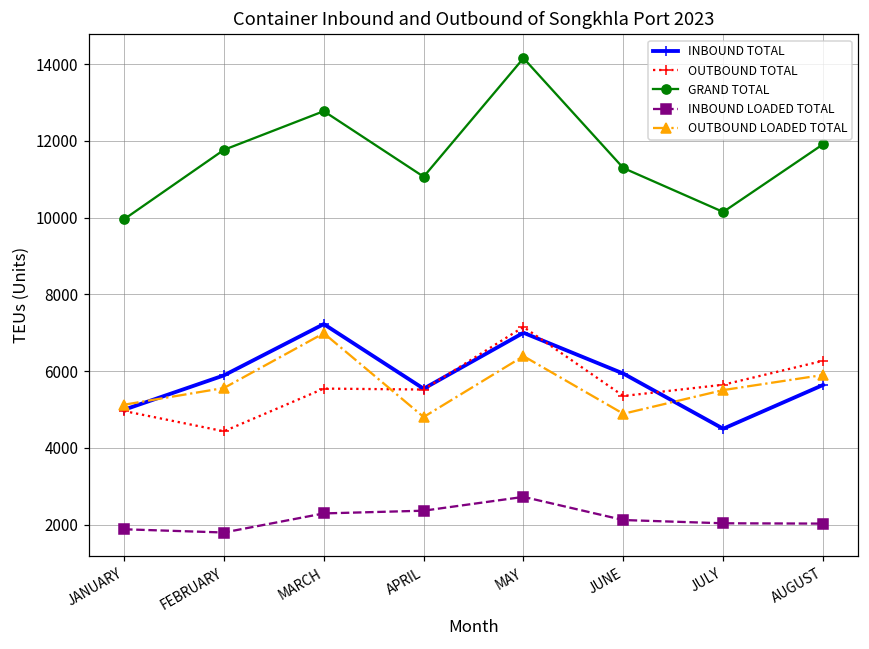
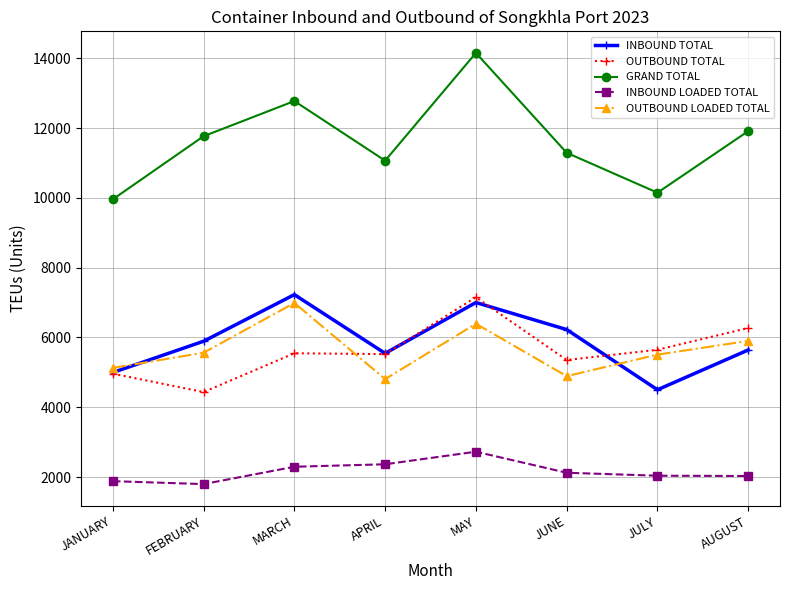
  {
    "INBOUND TOTAL": {
      "FEBRUARY": 5900,
      "MARCH": 7200,
      "MAY": 7000,
-     "JUNE": 5900,
+     "JUNE": 6200,
      "JULY": 4500,
      "AUGUST": 5600
    },
    "OUTBOUND TOTAL": {
      "FEBRUARY": 4400,
      "MARCH": 5500,
      "MAY": 7200,
      "JUNE": 5400,
      "JULY": 5600,
      "AUGUST": 6300
    },
    "GRAND TOTAL": {
      "JANUARY": 10000,
      "FEBRUARY": 11800,
      "MARCH": 12800,
      "APRIL": 11100,
      "MAY": 14200,
      "JUNE": 11300,
      "JULY": 10100,
      "AUGUST": 11900
    },
    "INBOUND LOADED TOTAL": {
      "JANUARY": 1900,
      "FEBRUARY": 1800,
      "MARCH": 2300,
      "APRIL": 2400,
      "MAY": 2700,
      "JUNE": 2100,
      "JULY": 2000,
      "AUGUST": 2000
    },
    "OUTBOUND LOADED TOTAL": {
      "JANUARY": 5100,
      "FEBRUARY": 5600,
      "MARCH": 7000,
      "APRIL": 4800,
      "MAY": 6400,
      "JUNE": 4900,
      "JULY": 5500,
      "AUGUST": 5900
    }
  }
